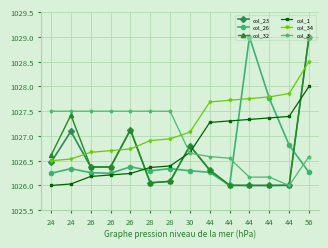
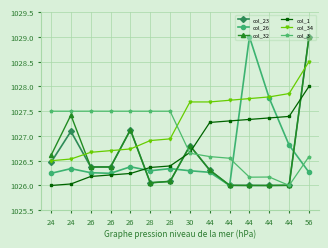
  {
    "col_1": {
      "56": 1028.0
    },
    "col_34": {
-     "30": 1027.1,
+     "30": 1027.7,
      "56": 1028.5
    }
  }
